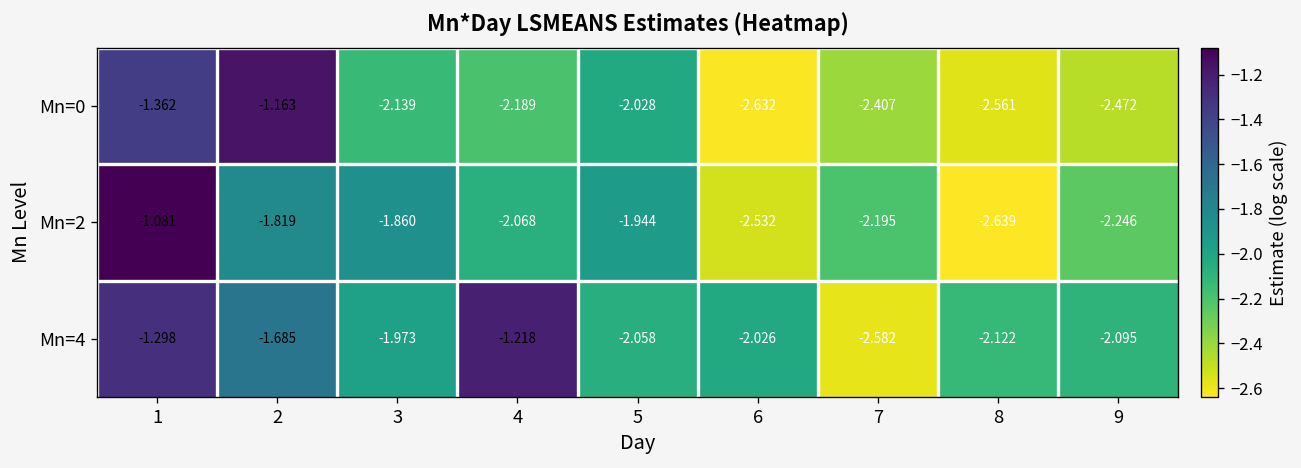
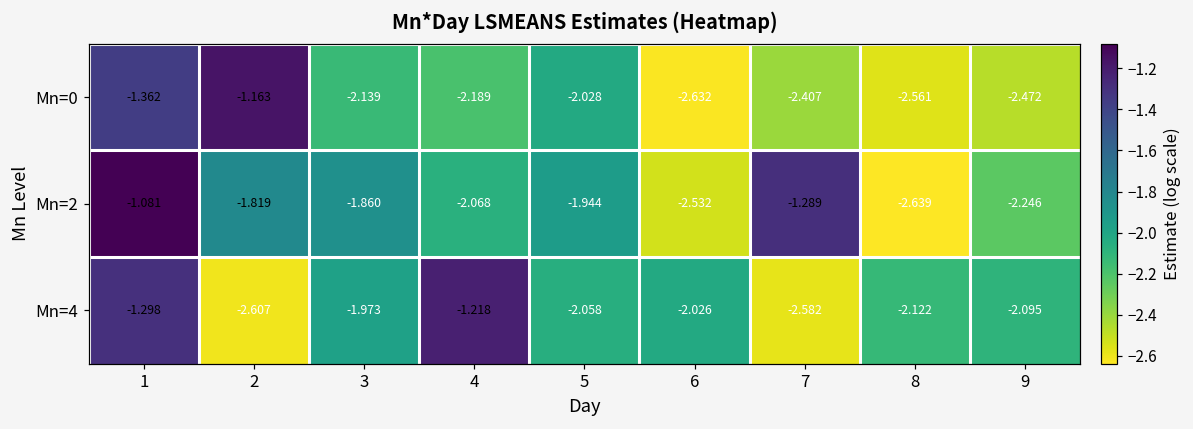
  {
    "Mn=0": {
      "1": -1.362,
      "2": -1.163,
      "3": -2.139,
      "4": -2.189,
      "5": -2.028,
      "6": -2.632,
      "7": -2.407,
      "8": -2.561,
      "9": -2.472
    },
    "Mn=2": {
      "1": -1.081,
      "2": -1.819,
      "3": -1.860,
      "4": -2.068,
      "5": -1.944,
      "6": -2.532,
-     "7": -2.195,
+     "7": -1.289,
      "8": -2.639,
      "9": -2.246
    },
    "Mn=4": {
      "1": -1.298,
-     "2": -1.685,
+     "2": -2.607,
      "3": -1.973,
      "4": -1.218,
      "5": -2.058,
      "6": -2.026,
      "7": -2.582,
      "8": -2.122,
      "9": -2.095
    }
  }
